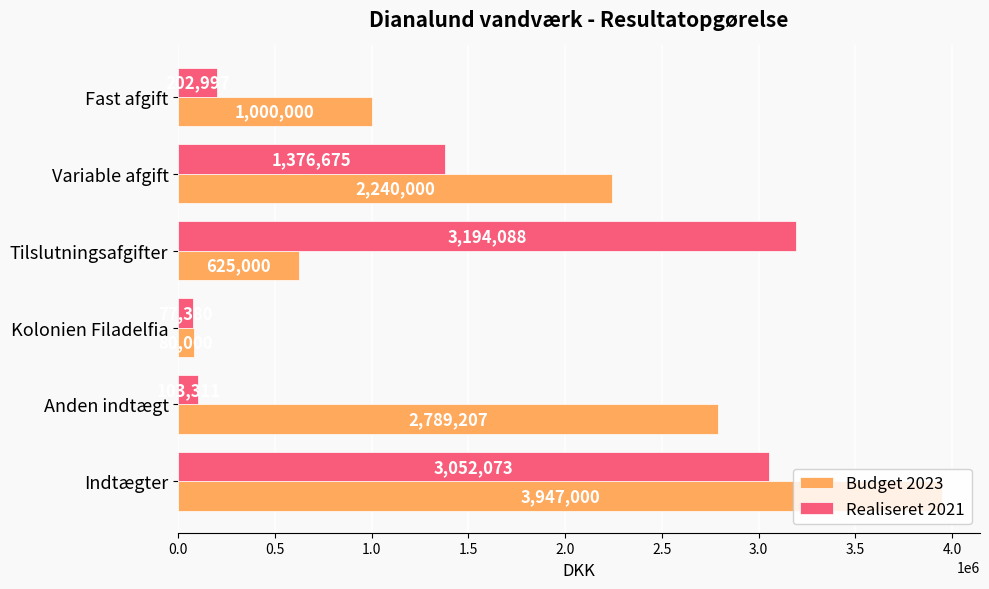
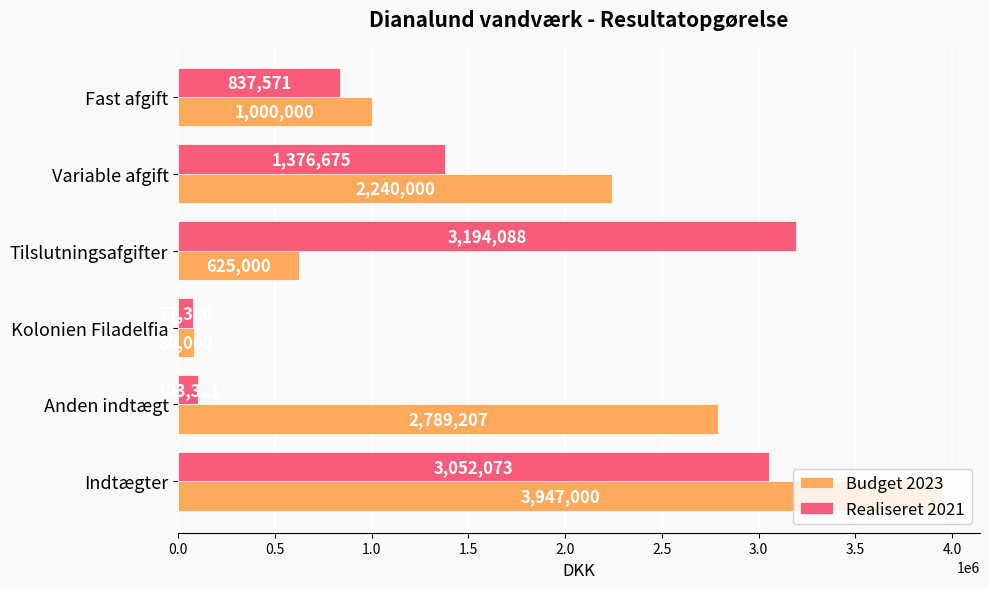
  {
    "Budget 2023": {
      "Fast afgift": "1,000,000",
      "Variable afgift": "2,240,000",
      "Tilslutningsafgifter": "625,000",
      "Anden indtægt": "2,789,207"
    },
    "Realiseret 2021": {
-     "Fast afgift": "200000",
+     "Fast afgift": "840000",
      "Kolonien Filadelfia": "80000",
      "Anden indtægt": "100000"
    }
  }
